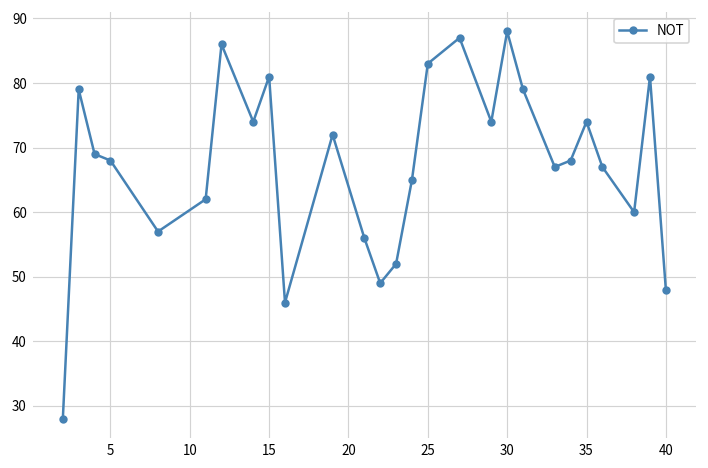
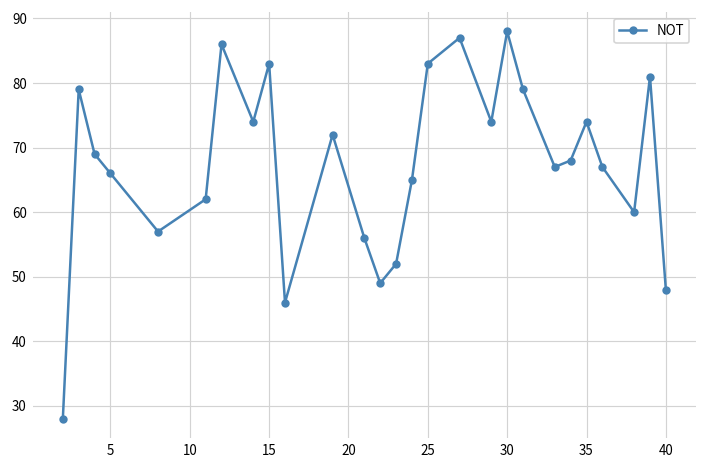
  {
-   "5": 68,
-   "15": 81,
+   "5": 66,
+   "15": 83,
    "25": 83,
    "30": 88,
    "35": 74,
    "40": 48
  }
